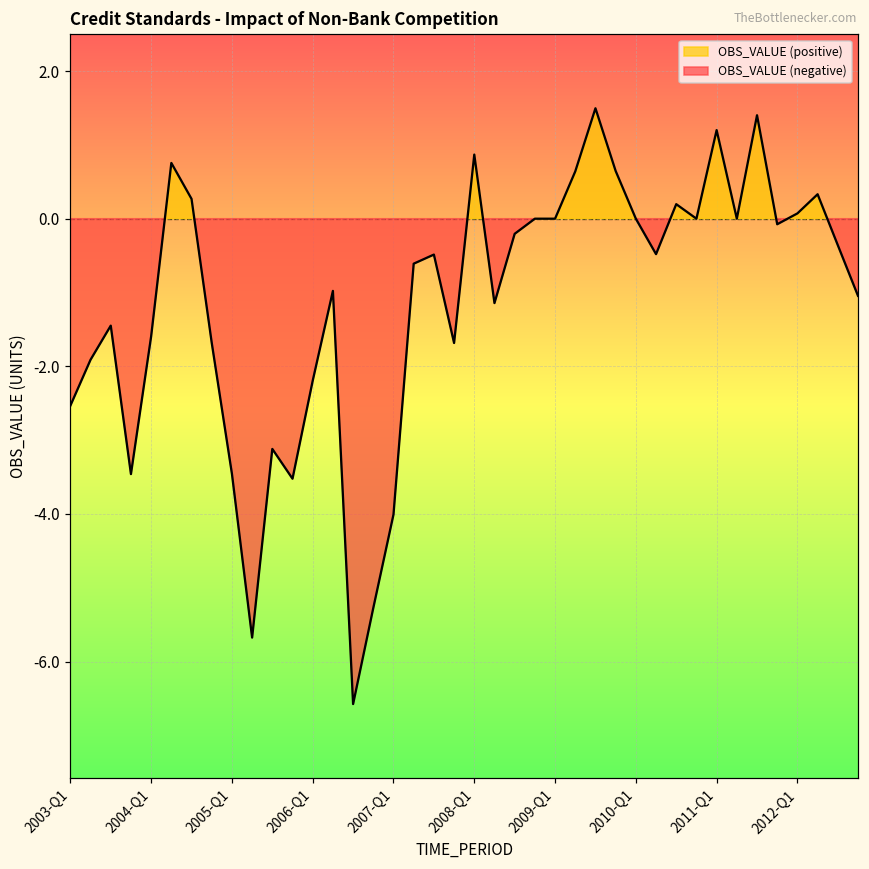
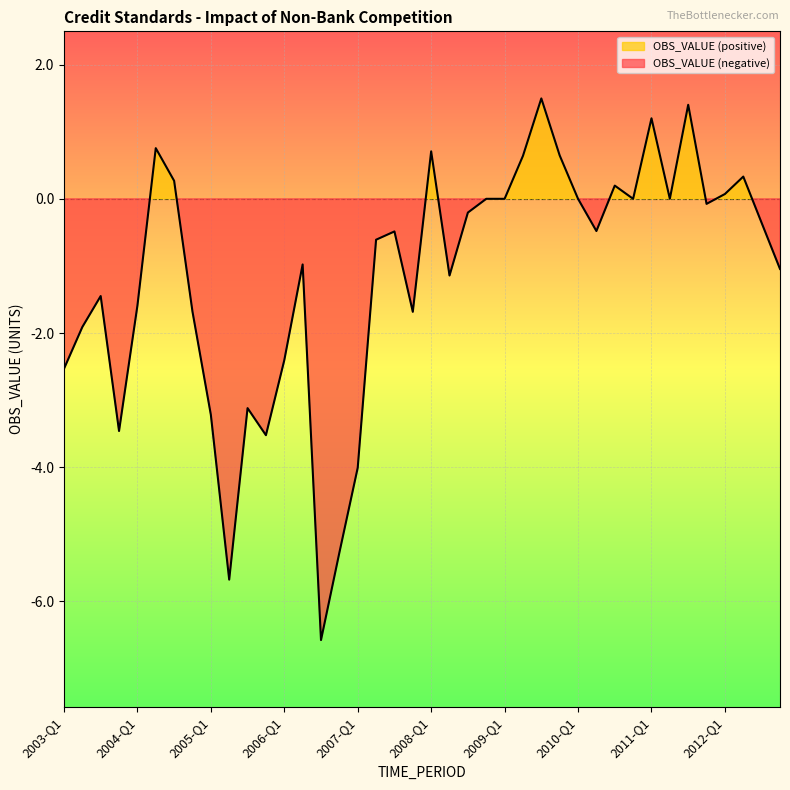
  {
    "2003-Q1": -2.5,
    "2004-Q1": -1.6,
-   "2005-Q1": -3.5,
-   "2006-Q1": -2.2,
+   "2005-Q1": -3.2,
+   "2006-Q1": -2.4,
    "2007-Q1": -4.0,
-   "2008-Q1": 0.9,
+   "2008-Q1": 0.7,
    "2009-Q1": 0.0,
    "2010-Q1": 0.0,
    "2011-Q1": 1.2,
    "2012-Q1": 0.1
  }
